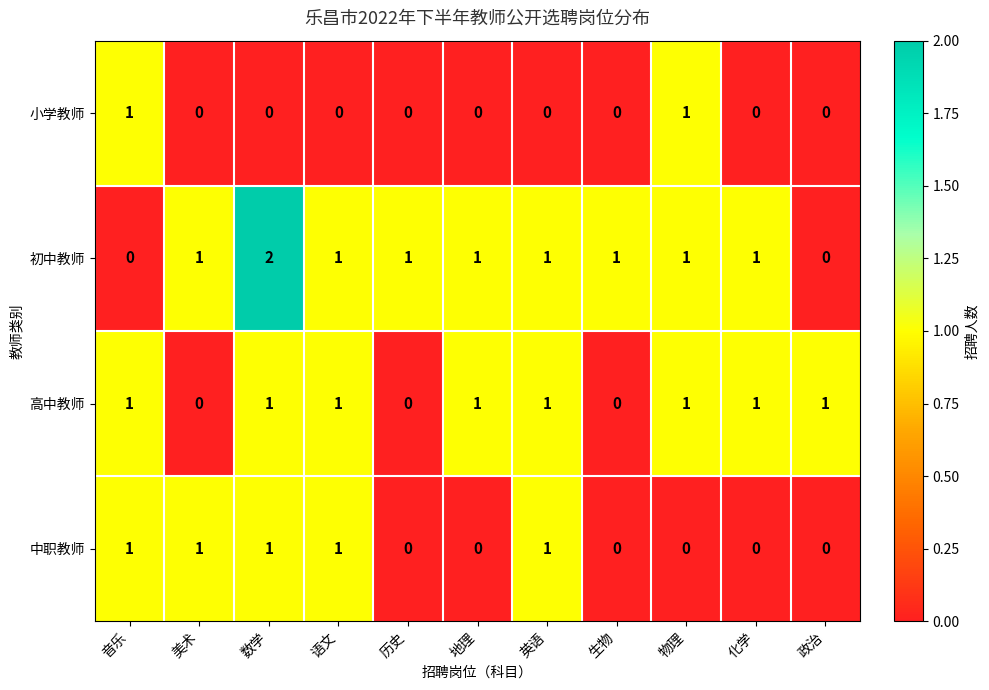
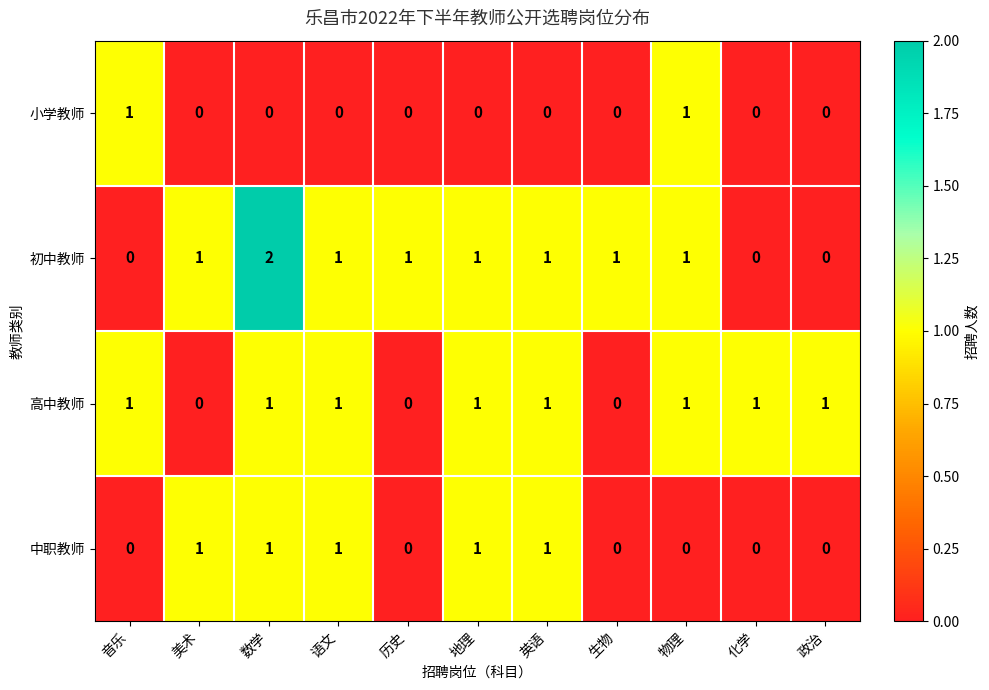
  {
    "小学教师": {
      "音乐": 1,
      "美术": 0,
      "数学": 0,
      "语文": 0,
      "历史": 0,
      "地理": 0,
      "英语": 0,
      "生物": 0,
      "物理": 1,
      "化学": 0,
      "政治": 0
    },
    "初中教师": {
      "音乐": 0,
      "美术": 1,
      "数学": 2,
      "语文": 1,
      "历史": 1,
      "地理": 1,
      "英语": 1,
      "生物": 1,
      "物理": 1,
-     "化学": 1,
+     "化学": 0,
      "政治": 0
    },
    "高中教师": {
      "音乐": 1,
      "美术": 0,
      "数学": 1,
      "语文": 1,
      "历史": 0,
      "地理": 1,
      "英语": 1,
      "生物": 0,
      "物理": 1,
      "化学": 1,
      "政治": 1
    },
    "中职教师": {
-     "音乐": 1,
+     "音乐": 0,
      "美术": 1,
      "数学": 1,
      "语文": 1,
      "历史": 0,
-     "地理": 0,
+     "地理": 1,
      "英语": 1,
      "生物": 0,
      "物理": 0,
      "化学": 0,
      "政治": 0
    }
  }
